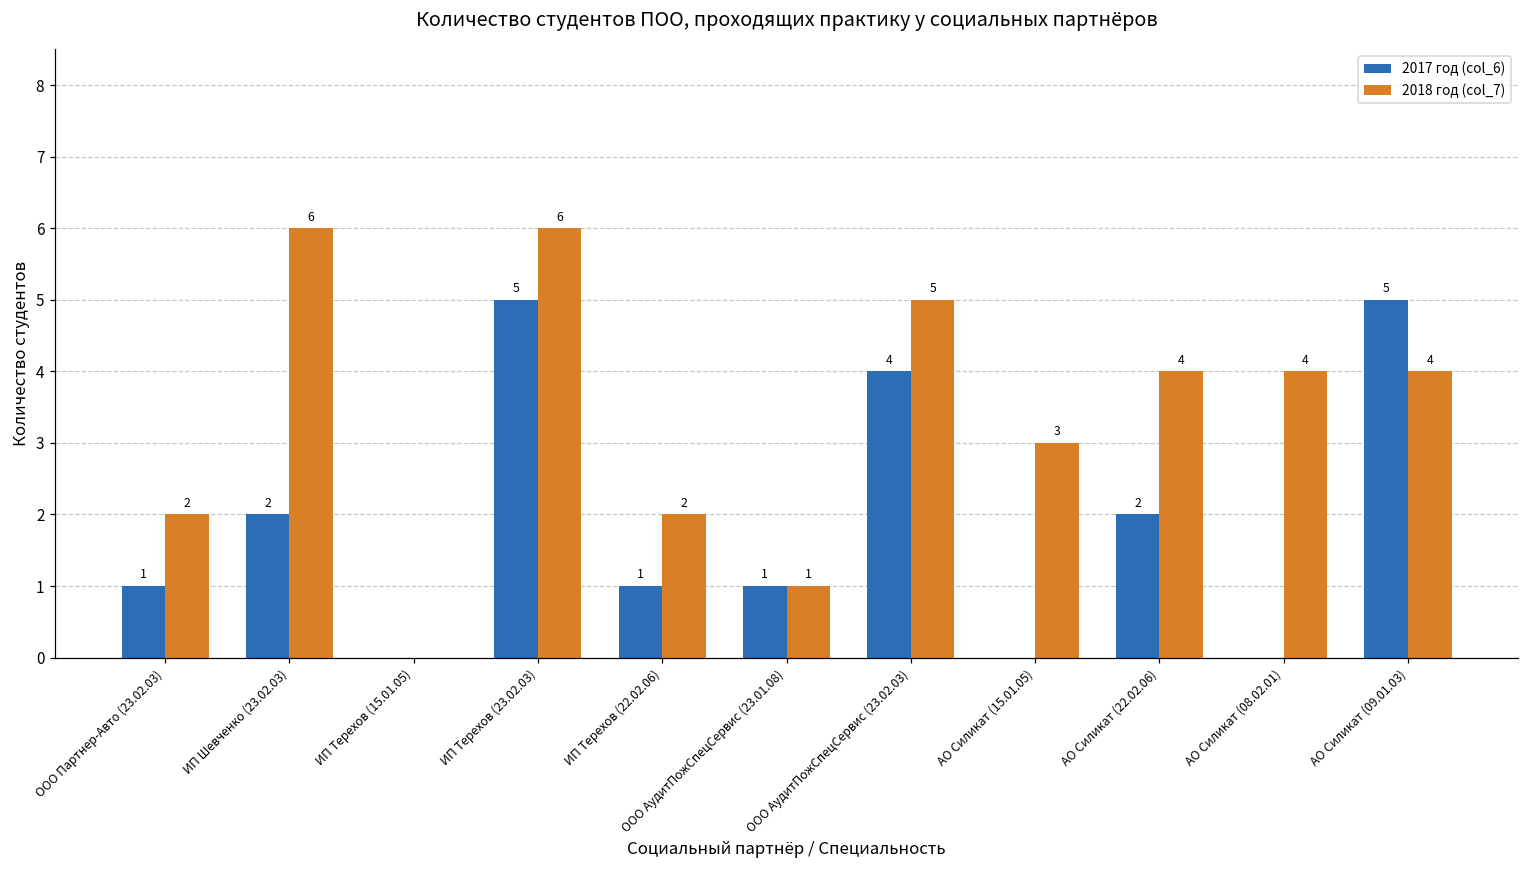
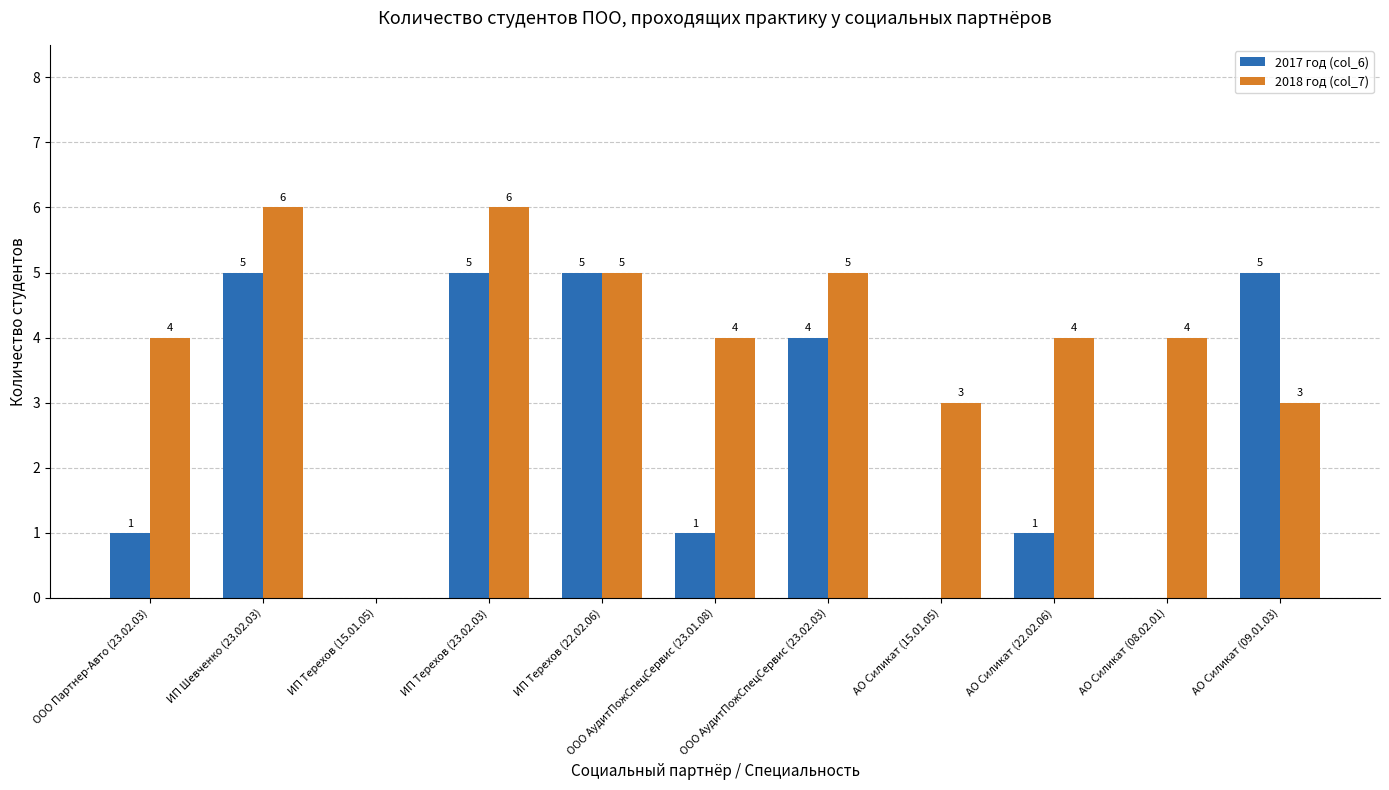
  {
    "2017 год (col_6)": {
      "ООО Партнер-Авто (23.02.03)": 1,
-     "ИП Шевченко (23.02.03)": 2,
+     "ИП Шевченко (23.02.03)": 5,
      "ИП Терехов (23.02.03)": 5,
-     "ИП Терехов (22.02.06)": 1,
+     "ИП Терехов (22.02.06)": 5,
      "ООО АудитПожСпецСервис (23.01.08)": 1,
      "ООО АудитПожСпецСервис (23.02.03)": 4,
-     "АО Силикат (22.02.06)": 2,
+     "АО Силикат (22.02.06)": 1,
      "АО Силикат (09.01.03)": 5
    },
    "2018 год (col_7)": {
-     "ООО Партнер-Авто (23.02.03)": 2,
+     "ООО Партнер-Авто (23.02.03)": 4,
      "ИП Шевченко (23.02.03)": 6,
      "ИП Терехов (23.02.03)": 6,
-     "ИП Терехов (22.02.06)": 2,
-     "ООО АудитПожСпецСервис (23.01.08)": 1,
+     "ИП Терехов (22.02.06)": 5,
+     "ООО АудитПожСпецСервис (23.01.08)": 4,
      "ООО АудитПожСпецСервис (23.02.03)": 5,
      "АО Силикат (15.01.05)": 3,
      "АО Силикат (22.02.06)": 4,
      "АО Силикат (08.02.01)": 4,
-     "АО Силикат (09.01.03)": 4
+     "АО Силикат (09.01.03)": 3
    }
  }
